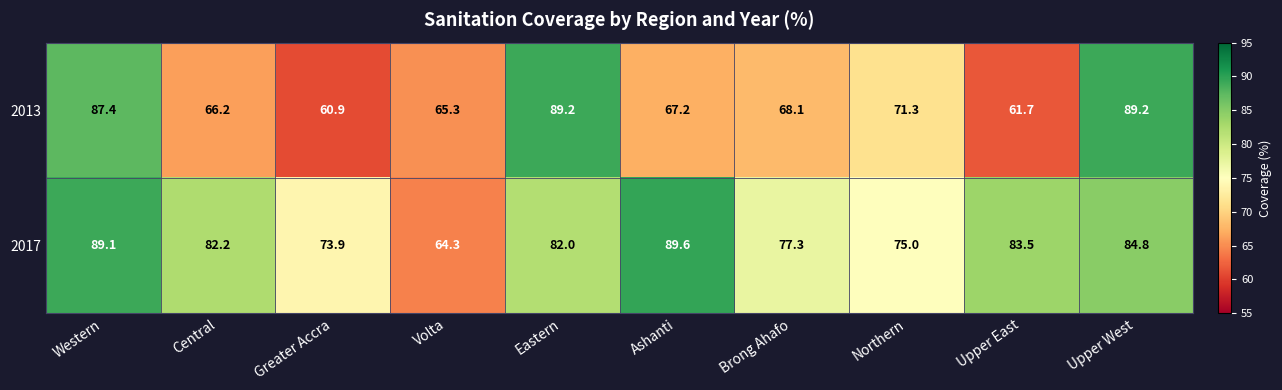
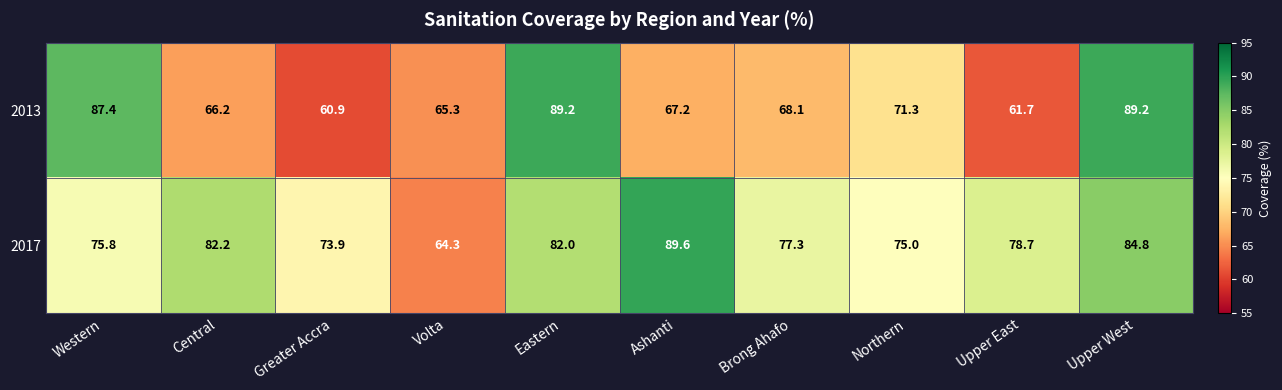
  {
    "2013": {
      "Western": 87.4,
      "Central": 66.2,
      "Greater Accra": 60.9,
      "Volta": 65.3,
      "Eastern": 89.2,
      "Ashanti": 67.2,
      "Brong Ahafo": 68.1,
      "Northern": 71.3,
      "Upper East": 61.7,
      "Upper West": 89.2
    },
    "2017": {
-     "Western": 89.1,
+     "Western": 75.8,
      "Central": 82.2,
      "Greater Accra": 73.9,
      "Volta": 64.3,
      "Eastern": 82.0,
      "Ashanti": 89.6,
      "Brong Ahafo": 77.3,
      "Northern": 75.0,
-     "Upper East": 83.5,
+     "Upper East": 78.7,
      "Upper West": 84.8
    }
  }
